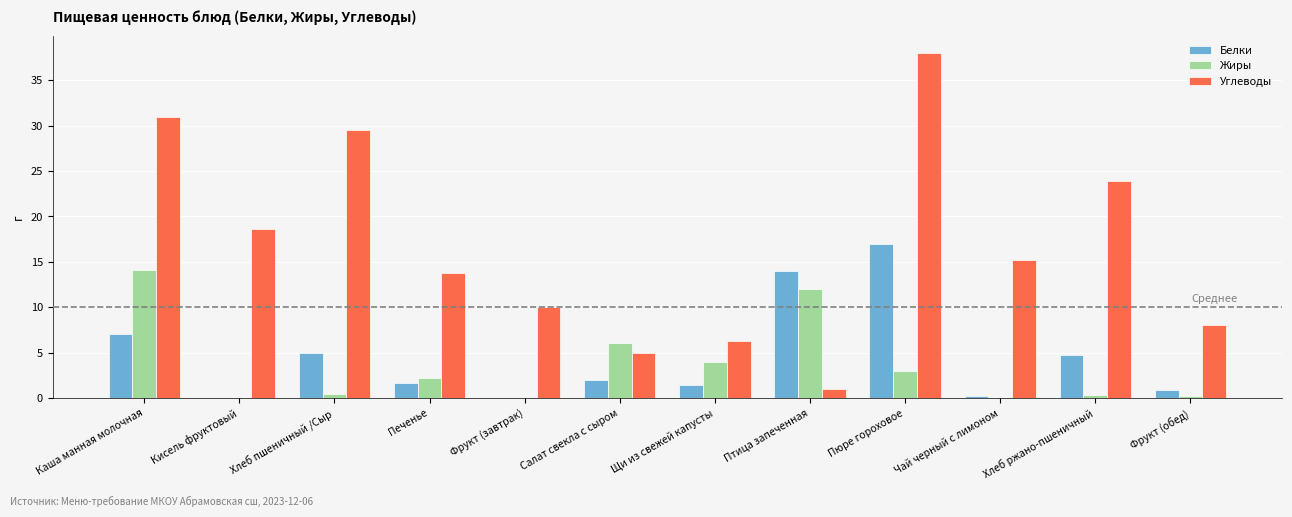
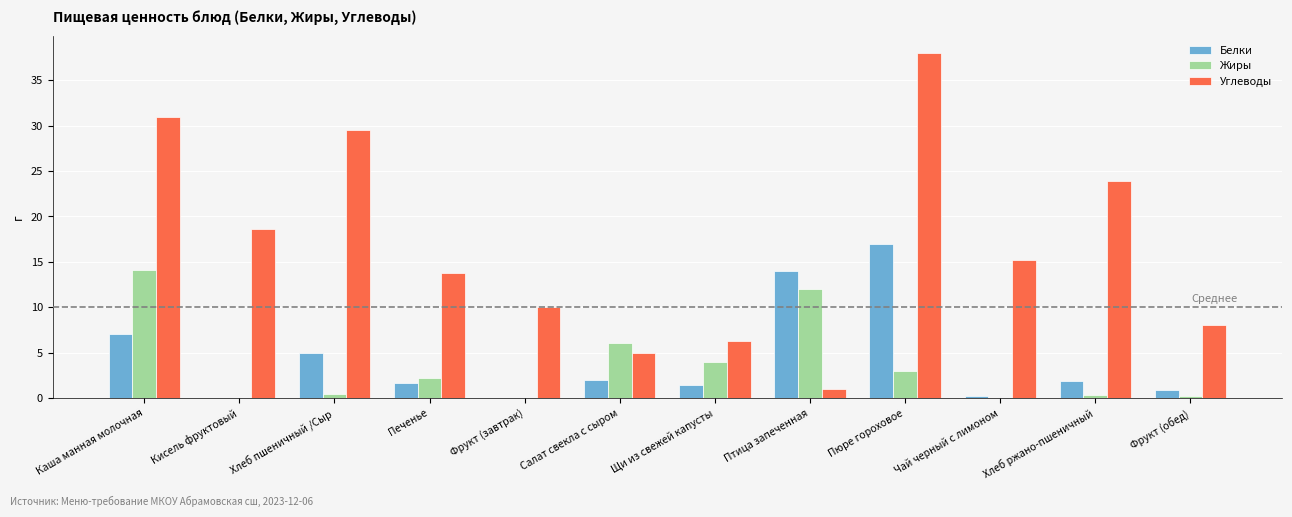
  {
    "Белки": {
      "Каша манная молочная": 7,
      "Хлеб пшеничный /Сыр": 5,
      "Печенье": 2,
      "Фрукт (завтрак)": 0,
      "Салат свекла с сыром": 2,
      "Щи из свежей капусты": 1,
      "Птица запеченная": 14,
      "Пюре гороховое": 17,
-     "Хлеб ржано-пшеничный": 5,
+     "Хлеб ржано-пшеничный": 2,
      "Фрукт (обед)": 1
    },
    "Жиры": {
      "Каша манная молочная": 14,
      "Хлеб пшеничный /Сыр": 1,
      "Печенье": 2,
      "Фрукт (завтрак)": 0,
      "Салат свекла с сыром": 6,
      "Щи из свежей капусты": 4,
      "Птица запеченная": 12,
      "Пюре гороховое": 3,
      "Хлеб ржано-пшеничный": 0
    },
    "Углеводы": {
      "Каша манная молочная": 31,
      "Кисель фруктовый": 19,
      "Хлеб пшеничный /Сыр": 30,
      "Печенье": 14,
      "Фрукт (завтрак)": 10,
      "Салат свекла с сыром": 5,
      "Щи из свежей капусты": 6,
      "Птица запеченная": 1,
      "Пюре гороховое": 38,
      "Чай черный с лимоном": 15,
      "Хлеб ржано-пшеничный": 24,
      "Фрукт (обед)": 8
    }
  }
